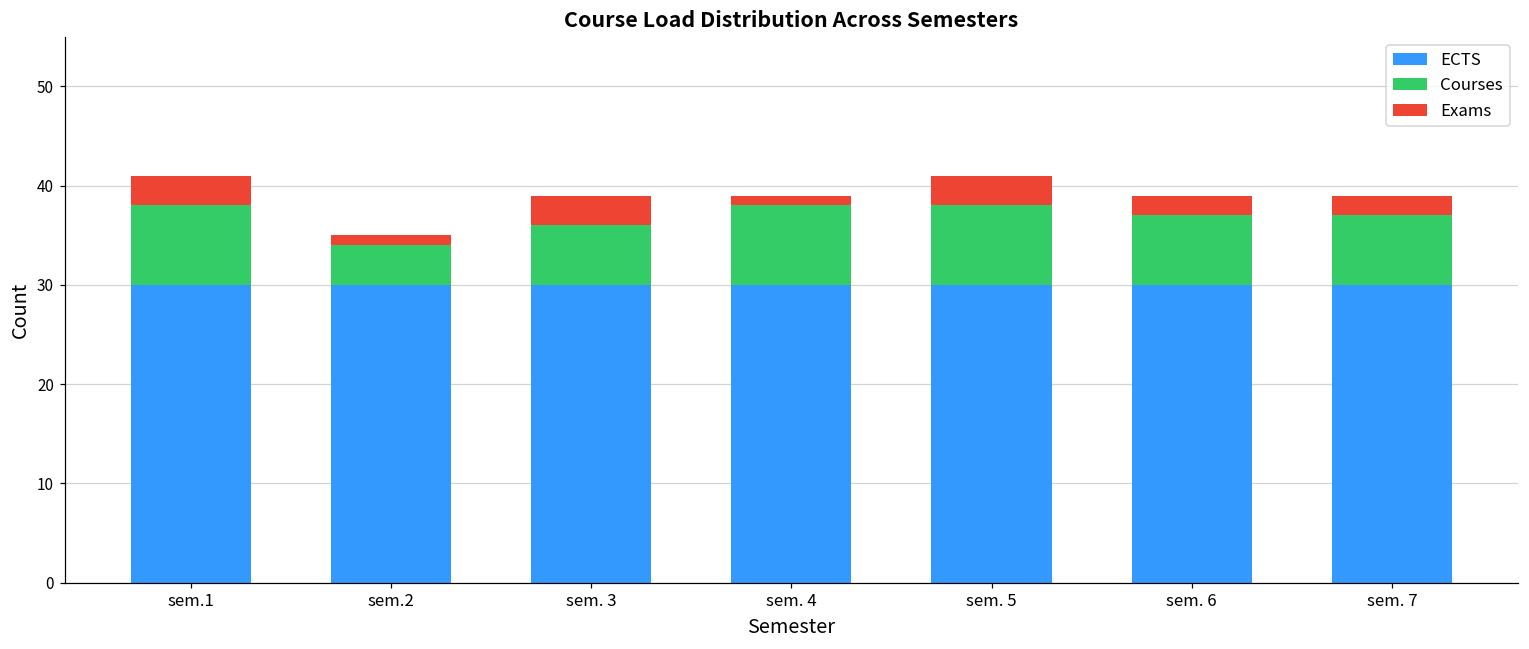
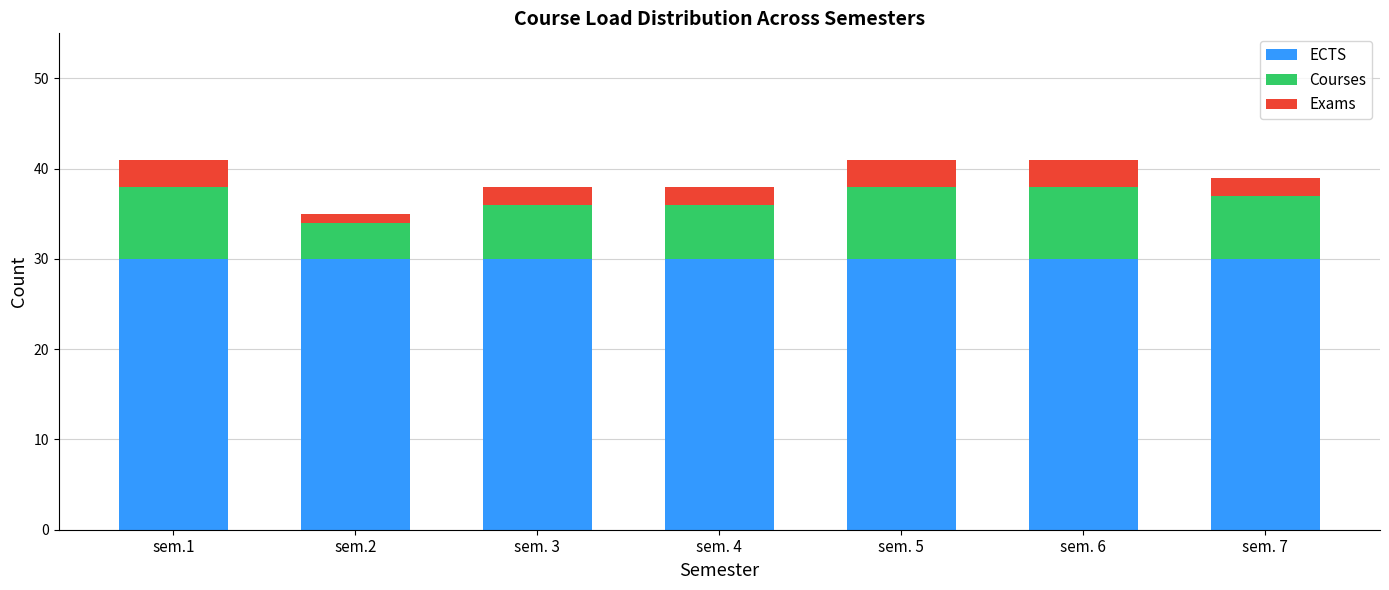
  {
    "ECTS": {
      "sem.1": 30,
      "sem.2": 30,
      "sem. 3": 30,
      "sem. 4": 30,
      "sem. 5": 30,
      "sem. 6": 30,
      "sem. 7": 30
    },
    "Courses": {
      "sem.1": 8,
      "sem.2": 4,
      "sem. 3": 6,
-     "sem. 4": 8,
+     "sem. 4": 6,
      "sem. 5": 8,
-     "sem. 6": 7,
+     "sem. 6": 8,
      "sem. 7": 7
    },
    "Exams": {
      "sem.1": 3,
      "sem.2": 1,
-     "sem. 3": 3,
-     "sem. 4": 1,
+     "sem. 3": 2,
+     "sem. 4": 2,
      "sem. 5": 3,
-     "sem. 6": 2,
+     "sem. 6": 3,
      "sem. 7": 2
    }
  }
